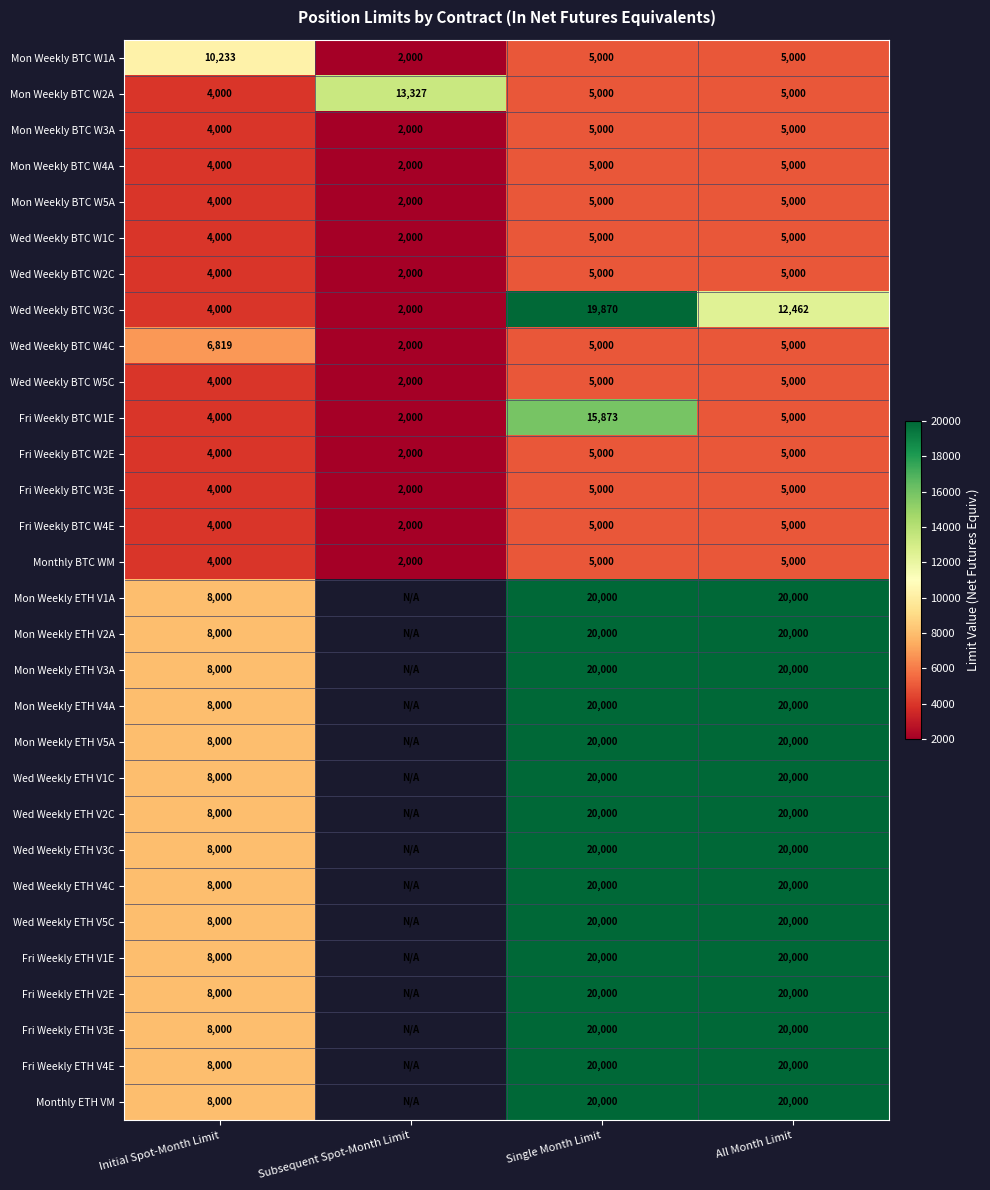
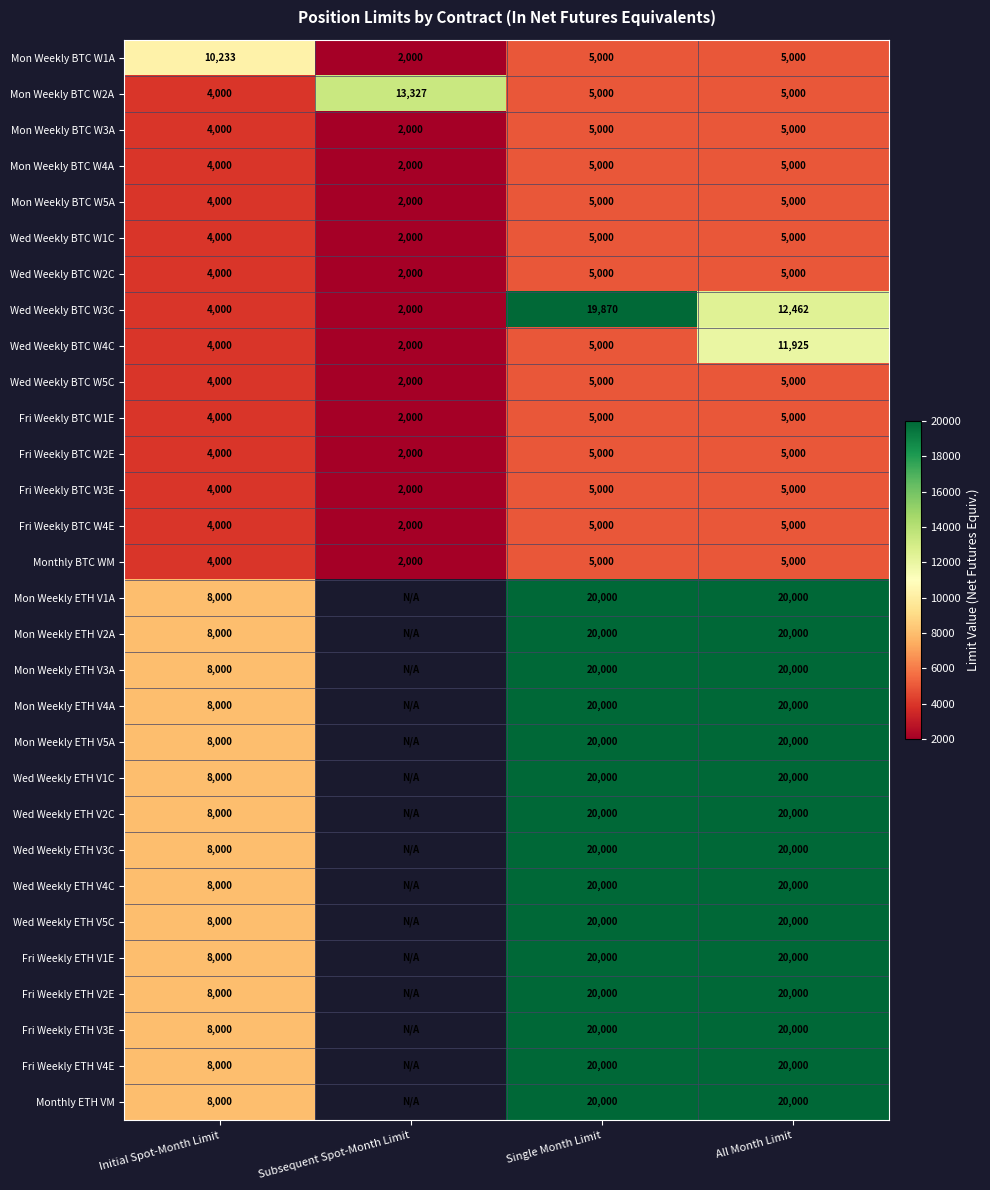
  {
    "Mon Weekly BTC W1A": {
      "Initial Spot-Month Limit": "10,233",
      "Subsequent Spot-Month Limit": "2,000",
      "Single Month Limit": "5,000",
      "All Month Limit": "5,000"
    },
    "Mon Weekly BTC W2A": {
      "Initial Spot-Month Limit": "4,000",
      "Subsequent Spot-Month Limit": "13,327",
      "Single Month Limit": "5,000",
      "All Month Limit": "5,000"
    },
    "Mon Weekly BTC W3A": {
      "Initial Spot-Month Limit": "4,000",
      "Subsequent Spot-Month Limit": "2,000",
      "Single Month Limit": "5,000",
      "All Month Limit": "5,000"
    },
    "Mon Weekly BTC W4A": {
      "Initial Spot-Month Limit": "4,000",
      "Subsequent Spot-Month Limit": "2,000",
      "Single Month Limit": "5,000",
      "All Month Limit": "5,000"
    },
    "Mon Weekly BTC W5A": {
      "Initial Spot-Month Limit": "4,000",
      "Subsequent Spot-Month Limit": "2,000",
      "Single Month Limit": "5,000",
      "All Month Limit": "5,000"
    },
    "Wed Weekly BTC W1C": {
      "Initial Spot-Month Limit": "4,000",
      "Subsequent Spot-Month Limit": "2,000",
      "Single Month Limit": "5,000",
      "All Month Limit": "5,000"
    },
    "Wed Weekly BTC W2C": {
      "Initial Spot-Month Limit": "4,000",
      "Subsequent Spot-Month Limit": "2,000",
      "Single Month Limit": "5,000",
      "All Month Limit": "5,000"
    },
    "Wed Weekly BTC W3C": {
      "Initial Spot-Month Limit": "4,000",
      "Subsequent Spot-Month Limit": "2,000",
      "Single Month Limit": "19,870",
      "All Month Limit": "12,462"
    },
    "Wed Weekly BTC W4C": {
-     "Initial Spot-Month Limit": "6,819",
+     "Initial Spot-Month Limit": "4,000",
      "Subsequent Spot-Month Limit": "2,000",
      "Single Month Limit": "5,000",
-     "All Month Limit": "5,000"
+     "All Month Limit": "11,925"
    },
    "Wed Weekly BTC W5C": {
      "Initial Spot-Month Limit": "4,000",
      "Subsequent Spot-Month Limit": "2,000",
      "Single Month Limit": "5,000",
      "All Month Limit": "5,000"
    },
    "Fri Weekly BTC W1E": {
      "Initial Spot-Month Limit": "4,000",
      "Subsequent Spot-Month Limit": "2,000",
-     "Single Month Limit": "15,873",
+     "Single Month Limit": "5,000",
      "All Month Limit": "5,000"
    },
    "Fri Weekly BTC W2E": {
      "Initial Spot-Month Limit": "4,000",
      "Subsequent Spot-Month Limit": "2,000",
      "Single Month Limit": "5,000",
      "All Month Limit": "5,000"
    },
    "Fri Weekly BTC W3E": {
      "Initial Spot-Month Limit": "4,000",
      "Subsequent Spot-Month Limit": "2,000",
      "Single Month Limit": "5,000",
      "All Month Limit": "5,000"
    },
    "Fri Weekly BTC W4E": {
      "Initial Spot-Month Limit": "4,000",
      "Subsequent Spot-Month Limit": "2,000",
      "Single Month Limit": "5,000",
      "All Month Limit": "5,000"
    },
    "Monthly BTC WM": {
      "Initial Spot-Month Limit": "4,000",
      "Subsequent Spot-Month Limit": "2,000",
      "Single Month Limit": "5,000",
      "All Month Limit": "5,000"
    },
    "Mon Weekly ETH V1A": {
      "Initial Spot-Month Limit": "8,000",
      "Single Month Limit": "20,000",
      "All Month Limit": "20,000"
    },
    "Mon Weekly ETH V2A": {
      "Initial Spot-Month Limit": "8,000",
      "Single Month Limit": "20,000",
      "All Month Limit": "20,000"
    },
    "Mon Weekly ETH V3A": {
      "Initial Spot-Month Limit": "8,000",
      "Single Month Limit": "20,000",
      "All Month Limit": "20,000"
    },
    "Mon Weekly ETH V4A": {
      "Initial Spot-Month Limit": "8,000",
      "Single Month Limit": "20,000",
      "All Month Limit": "20,000"
    },
    "Mon Weekly ETH V5A": {
      "Initial Spot-Month Limit": "8,000",
      "Single Month Limit": "20,000",
      "All Month Limit": "20,000"
    },
    "Wed Weekly ETH V1C": {
      "Initial Spot-Month Limit": "8,000",
      "Single Month Limit": "20,000",
      "All Month Limit": "20,000"
    },
    "Wed Weekly ETH V2C": {
      "Initial Spot-Month Limit": "8,000",
      "Single Month Limit": "20,000",
      "All Month Limit": "20,000"
    },
    "Wed Weekly ETH V3C": {
      "Initial Spot-Month Limit": "8,000",
      "Single Month Limit": "20,000",
      "All Month Limit": "20,000"
    },
    "Wed Weekly ETH V4C": {
      "Initial Spot-Month Limit": "8,000",
      "Single Month Limit": "20,000",
      "All Month Limit": "20,000"
    },
    "Wed Weekly ETH V5C": {
      "Initial Spot-Month Limit": "8,000",
      "Single Month Limit": "20,000",
      "All Month Limit": "20,000"
    },
    "Fri Weekly ETH V1E": {
      "Initial Spot-Month Limit": "8,000",
      "Single Month Limit": "20,000",
      "All Month Limit": "20,000"
    },
    "Fri Weekly ETH V2E": {
      "Initial Spot-Month Limit": "8,000",
      "Single Month Limit": "20,000",
      "All Month Limit": "20,000"
    },
    "Fri Weekly ETH V3E": {
      "Initial Spot-Month Limit": "8,000",
      "Single Month Limit": "20,000",
      "All Month Limit": "20,000"
    },
    "Fri Weekly ETH V4E": {
      "Initial Spot-Month Limit": "8,000",
      "Single Month Limit": "20,000",
      "All Month Limit": "20,000"
    },
    "Monthly ETH VM": {
      "Initial Spot-Month Limit": "8,000",
      "Single Month Limit": "20,000",
      "All Month Limit": "20,000"
    }
  }
